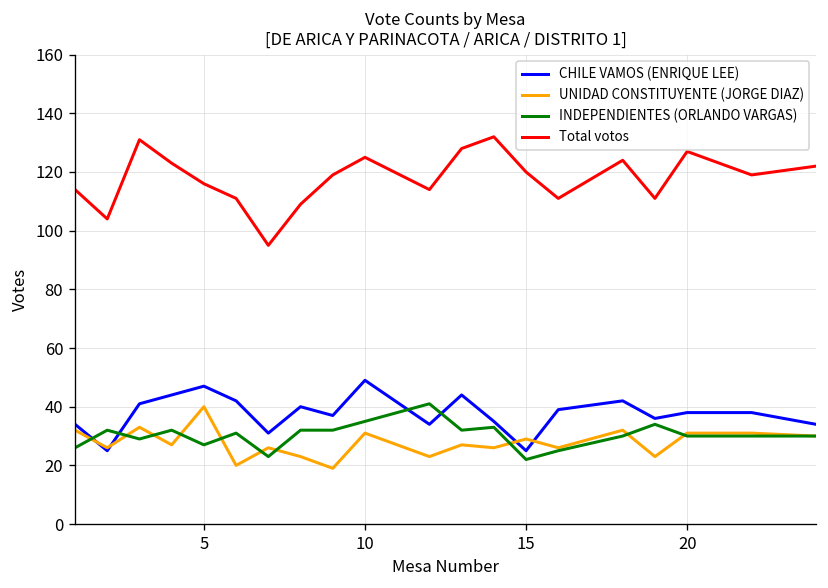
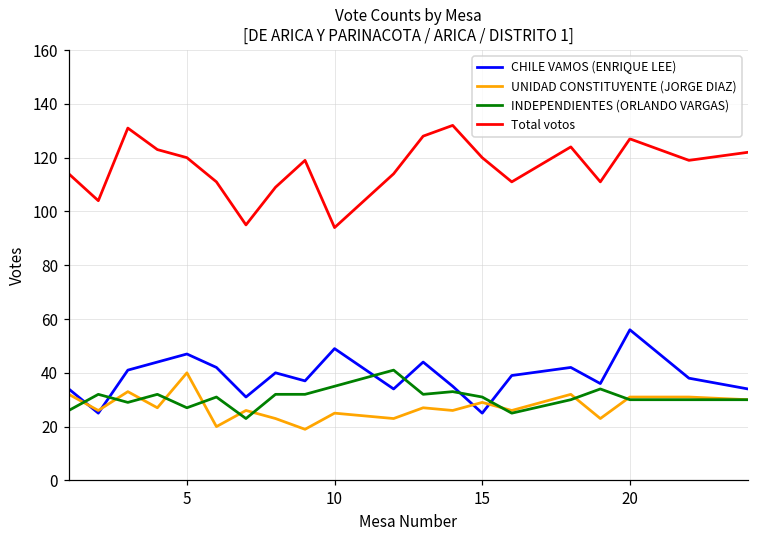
  {
    "CHILE VAMOS (ENRIQUE LEE)": {
      "5": 47,
      "10": 49,
      "15": 25,
-     "20": 38
+     "20": 56
    },
    "UNIDAD CONSTITUYENTE (JORGE DIAZ)": {
      "5": 40,
-     "10": 31,
+     "10": 25,
      "15": 29
    },
    "INDEPENDIENTES (ORLANDO VARGAS)": {
      "5": 27,
      "10": 35,
-     "15": 22
+     "15": 31
    },
    "Total votos": {
-     "5": 116,
-     "10": 125,
+     "5": 120,
+     "10": 94,
      "15": 120,
      "20": 127
    }
  }
